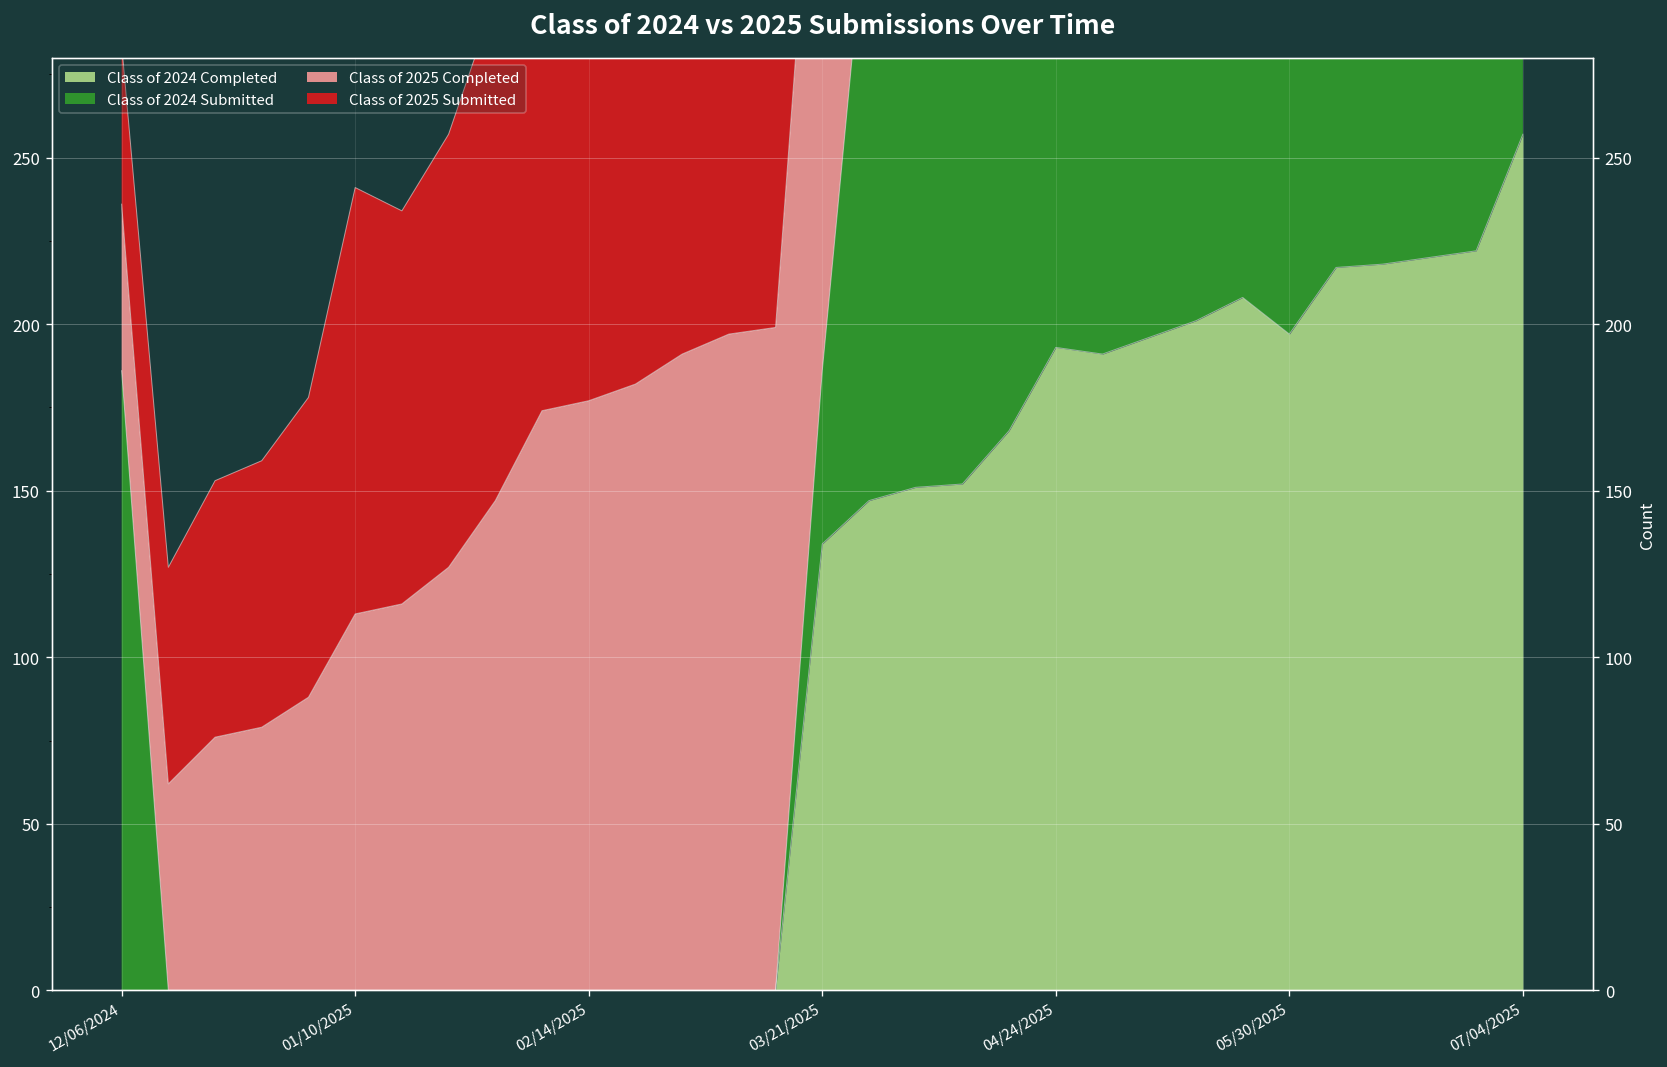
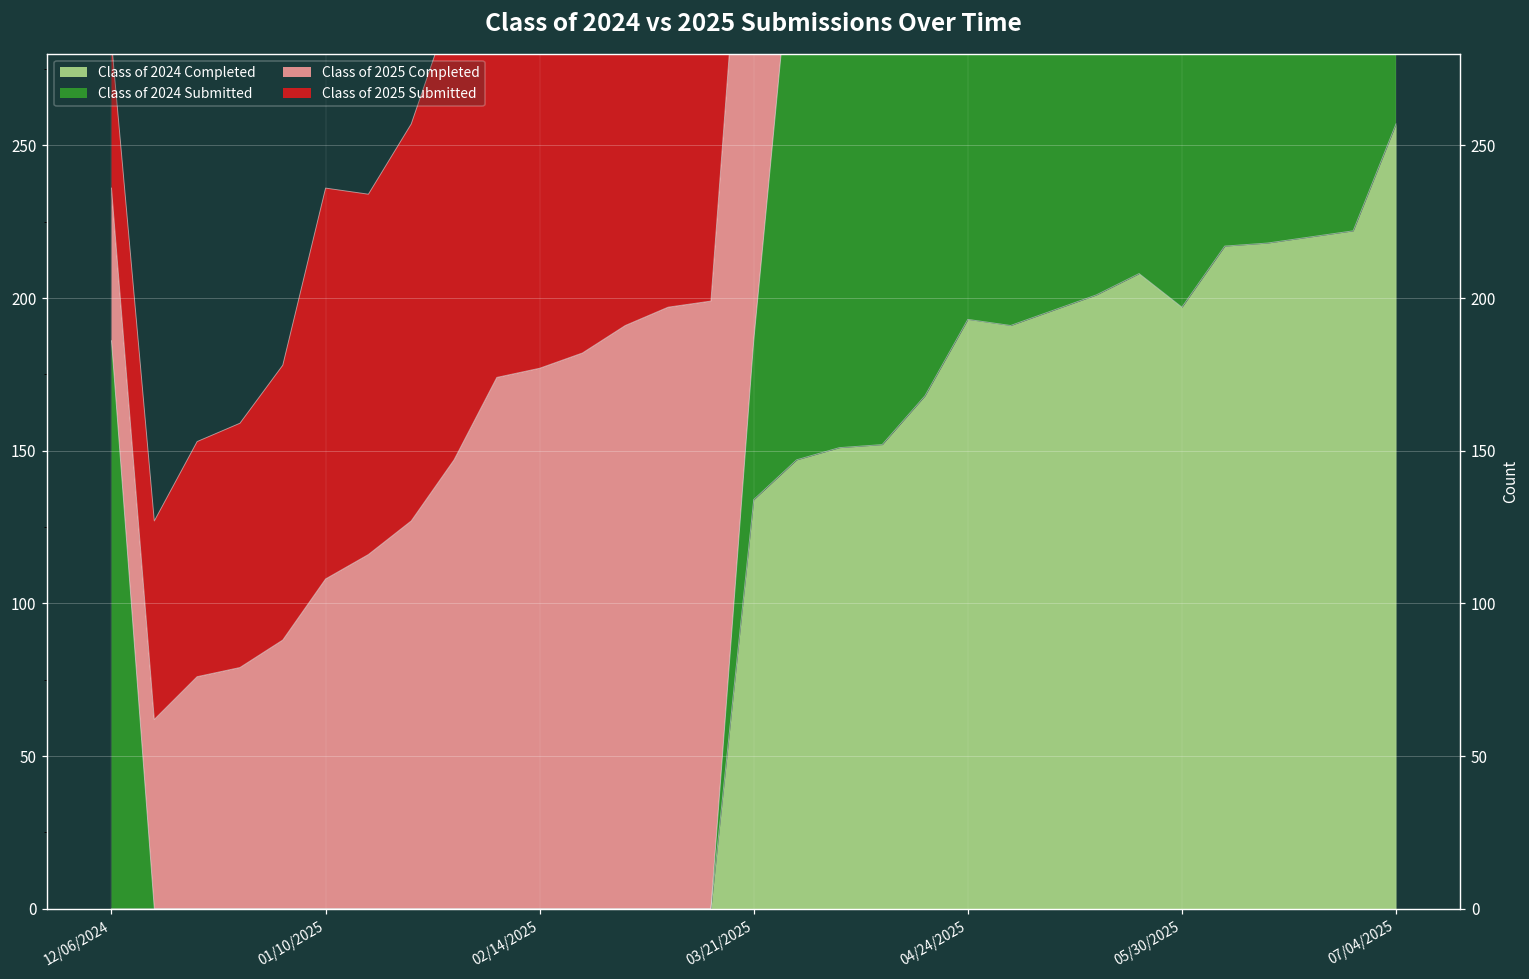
  {
    "Class of 2024 Completed": {
      "12/06/2024": 0,
      "03/21/2025": 134,
      "04/24/2025": 193,
      "05/30/2025": 197,
      "07/04/2025": 257
    },
    "Class of 2024 Submitted": {
      "12/06/2024": 186,
      "03/21/2025": 52
    },
    "Class of 2025 Completed": {
      "12/06/2024": 50,
-     "01/10/2025": 113,
+     "01/10/2025": 108,
      "02/14/2025": 177
    },
    "Class of 2025 Submitted": {
      "01/10/2025": 128
    }
  }
